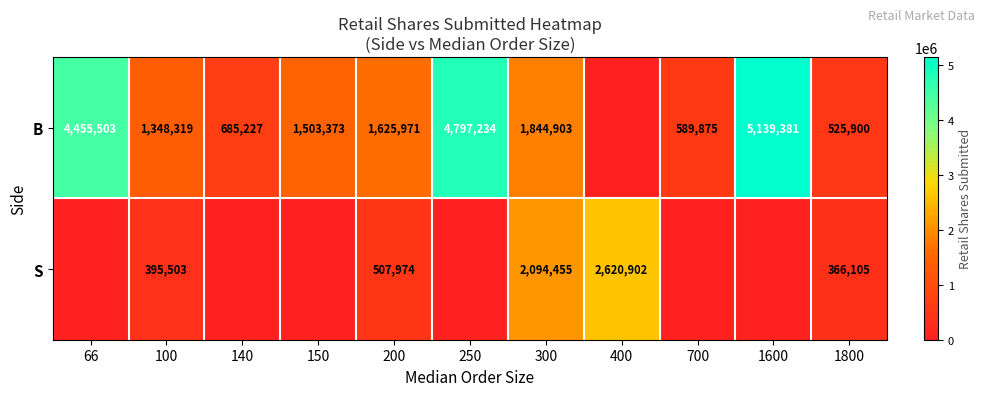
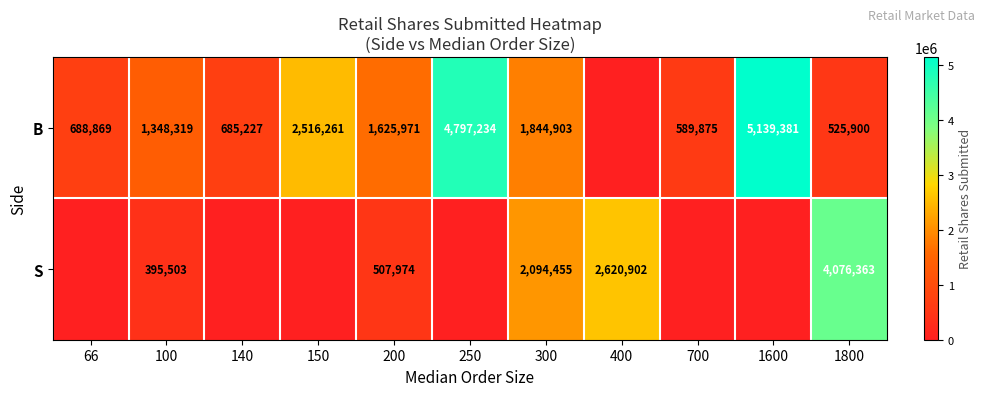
  {
    "B": {
-     "66": "4,455,503",
+     "66": "688,869",
      "100": "1,348,319",
      "140": "685,227",
-     "150": "1,503,373",
+     "150": "2,516,261",
      "200": "1,625,971",
      "250": "4,797,234",
      "300": "1,844,903",
      "700": "589,875",
      "1600": "5,139,381",
      "1800": "525,900"
    },
    "S": {
      "100": "395,503",
      "200": "507,974",
      "300": "2,094,455",
      "400": "2,620,902",
-     "1800": "366,105"
+     "1800": "4,076,363"
    }
  }
